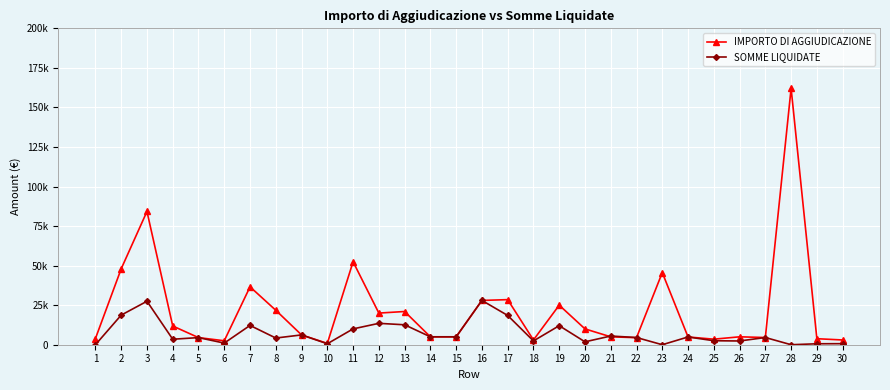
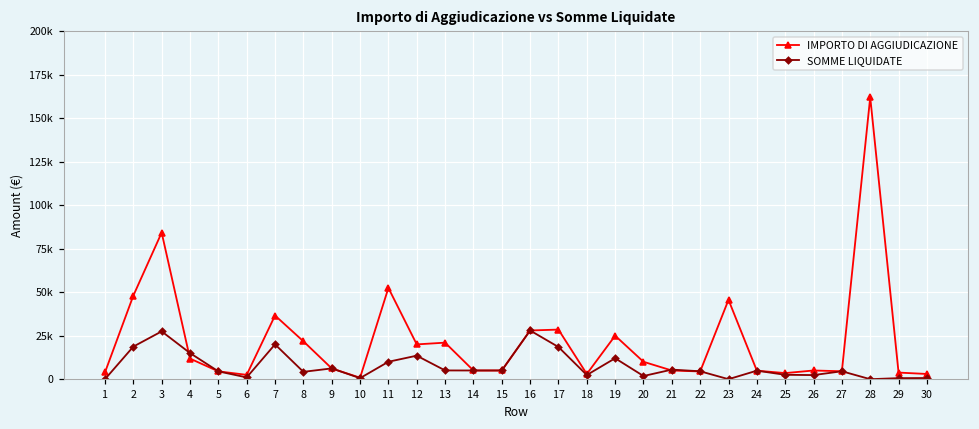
  {
    "IMPORTO DI AGGIUDICAZIONE": {
      "1": 4000,
      "2": 48000,
      "3": 84000,
      "4": 12000,
      "7": 37000,
      "8": 22000,
      "11": 52000,
      "12": 20000,
      "13": 21000,
      "17": 29000,
      "19": 25000,
      "20": 10000,
      "23": 46000,
      "26": 5000,
      "28": 162000,
      "29": 4000,
      "30": 3000
    },
    "SOMME LIQUIDATE": {
      "1": 0,
      "2": 19000,
      "3": 27000,
-     "4": 3000,
-     "7": 12000,
+     "4": 15000,
+     "7": 20000,
      "8": 4000,
      "11": 10000,
      "12": 14000,
-     "13": 13000,
+     "13": 5000,
      "17": 19000,
      "19": 12000,
      "20": 2000,
      "23": 0,
      "26": 2000,
      "28": 0,
      "29": 1000,
      "30": 1000
    }
  }
